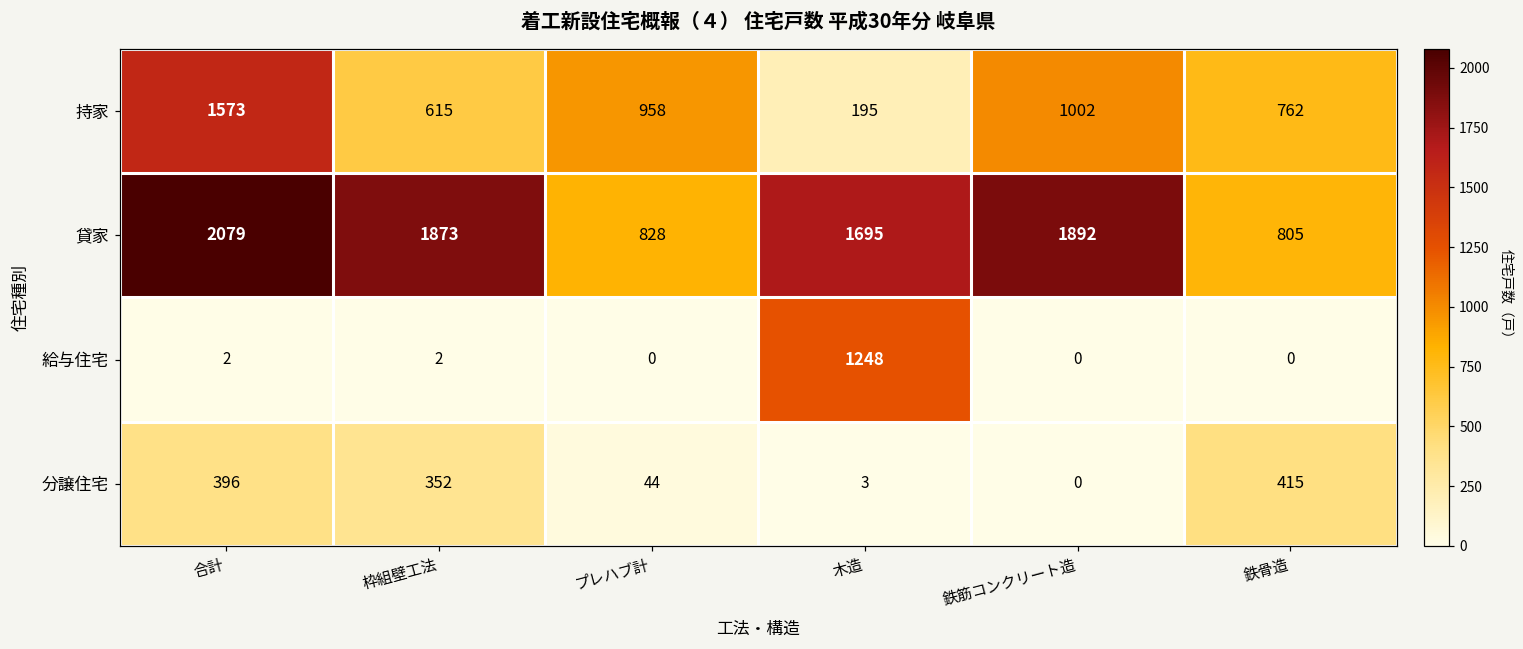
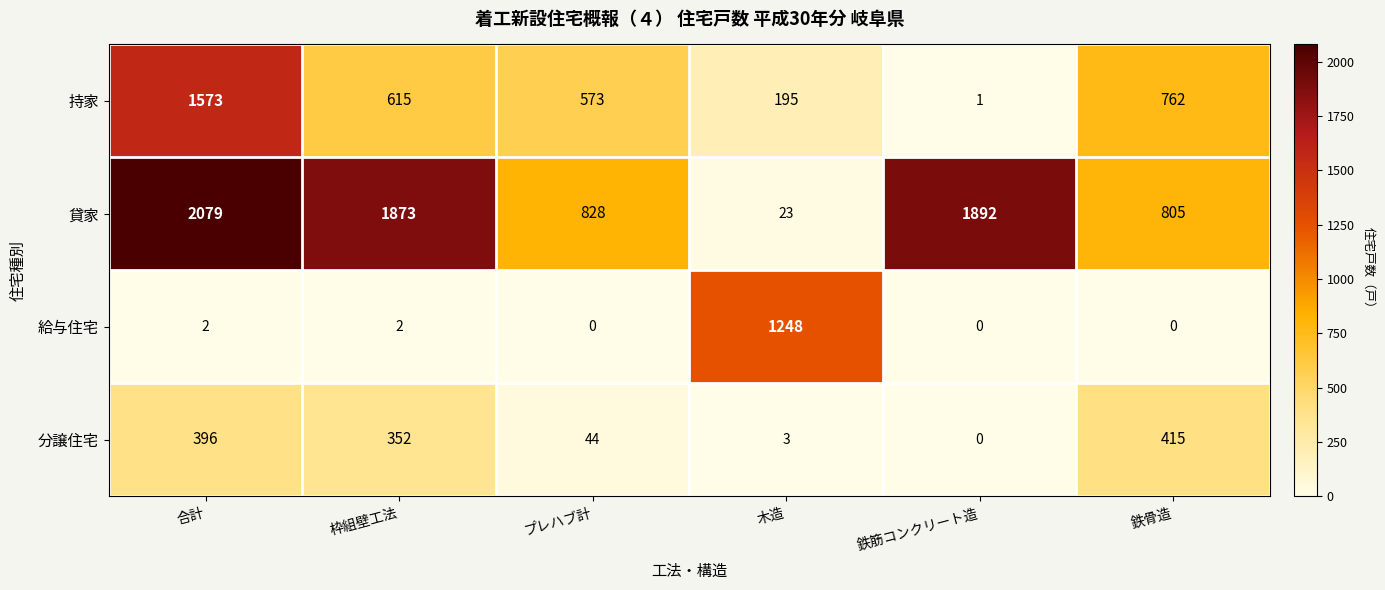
  {
    "持家": {
      "合計": 1573,
      "枠組壁工法": 615,
-     "プレハブ計": 958,
+     "プレハブ計": 573,
      "木造": 195,
-     "鉄筋コンクリート造": 1002,
+     "鉄筋コンクリート造": 1,
      "鉄骨造": 762
    },
    "貸家": {
      "合計": 2079,
      "枠組壁工法": 1873,
      "プレハブ計": 828,
-     "木造": 1695,
+     "木造": 23,
      "鉄筋コンクリート造": 1892,
      "鉄骨造": 805
    },
    "給与住宅": {
      "合計": 2,
      "枠組壁工法": 2,
      "プレハブ計": 0,
      "木造": 1248,
      "鉄筋コンクリート造": 0,
      "鉄骨造": 0
    },
    "分譲住宅": {
      "合計": 396,
      "枠組壁工法": 352,
      "プレハブ計": 44,
      "木造": 3,
      "鉄筋コンクリート造": 0,
      "鉄骨造": 415
    }
  }
